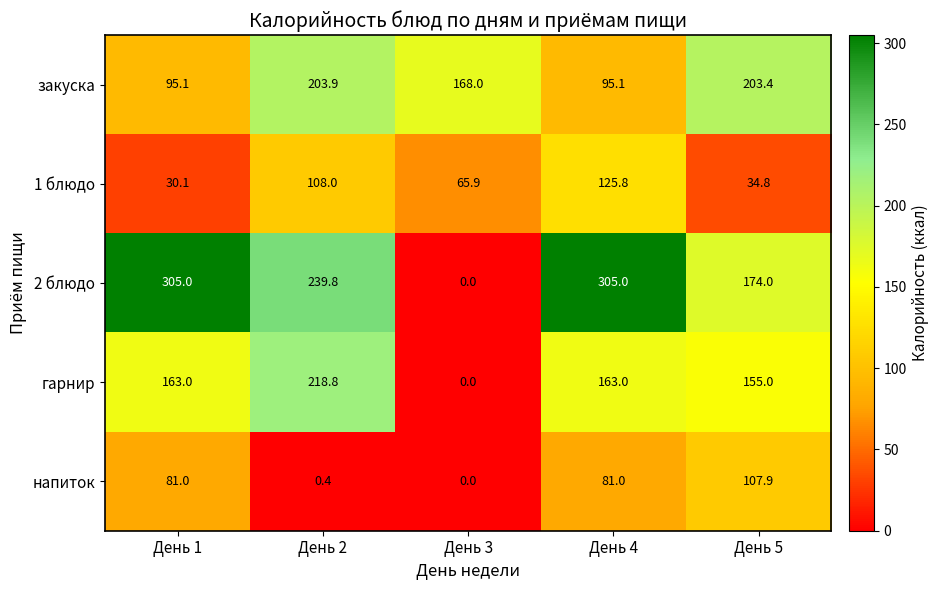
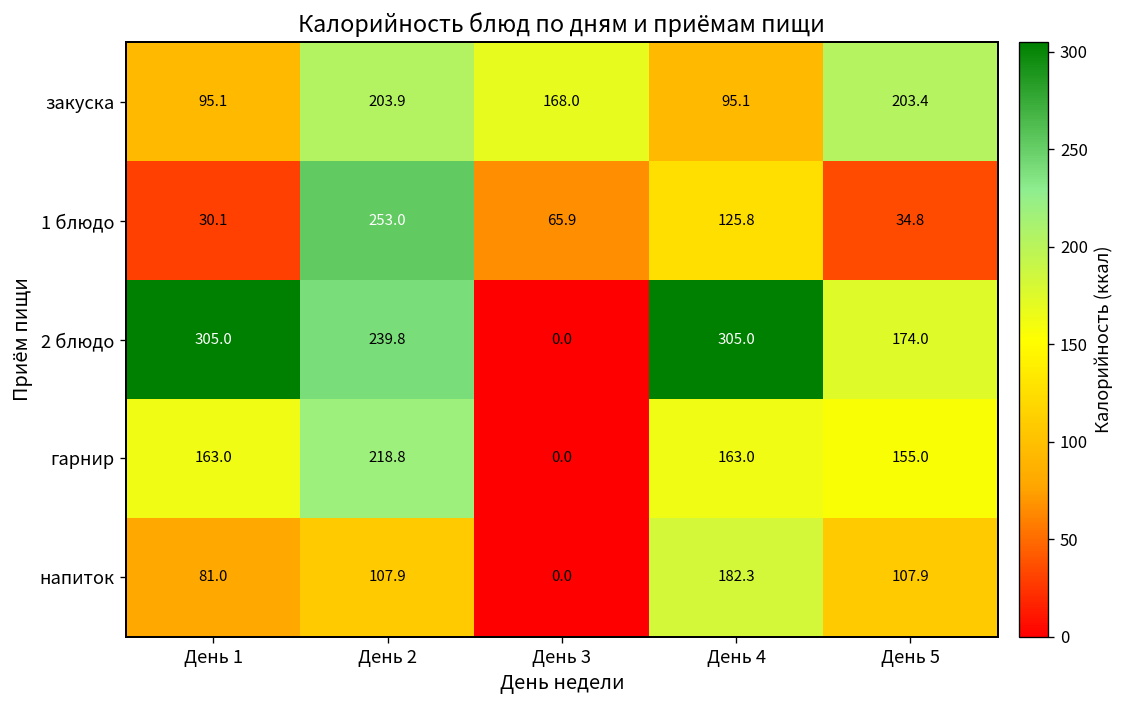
  {
    "закуска": {
      "День 1": 95.1,
      "День 2": 203.9,
      "День 3": 168.0,
      "День 4": 95.1,
      "День 5": 203.4
    },
    "1 блюдо": {
      "День 1": 30.1,
-     "День 2": 108.0,
+     "День 2": 253.0,
      "День 3": 65.9,
      "День 4": 125.8,
      "День 5": 34.8
    },
    "2 блюдо": {
      "День 1": 305.0,
      "День 2": 239.8,
      "День 3": 0.0,
      "День 4": 305.0,
      "День 5": 174.0
    },
    "гарнир": {
      "День 1": 163.0,
      "День 2": 218.8,
      "День 3": 0.0,
      "День 4": 163.0,
      "День 5": 155.0
    },
    "напиток": {
      "День 1": 81.0,
-     "День 2": 0.4,
+     "День 2": 107.9,
      "День 3": 0.0,
-     "День 4": 81.0,
+     "День 4": 182.3,
      "День 5": 107.9
    }
  }
